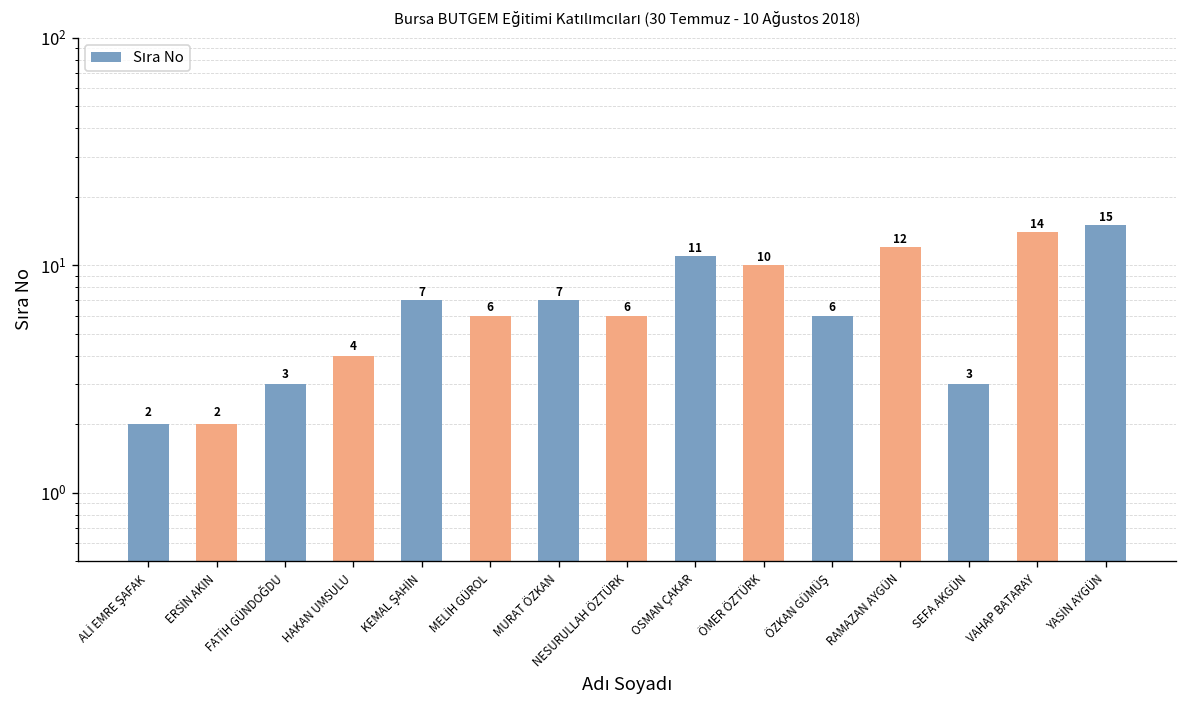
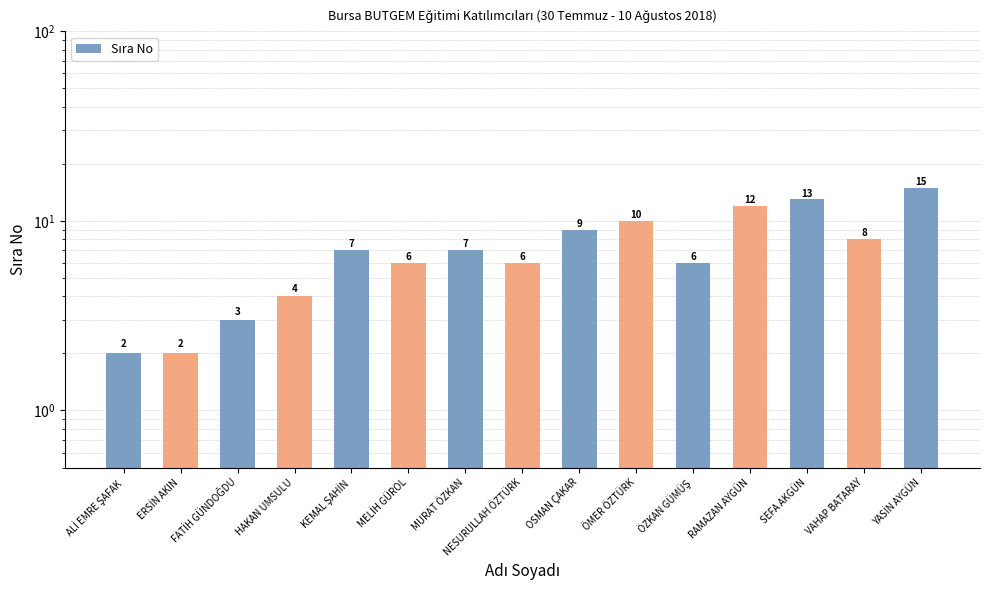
  {
    "ALİ EMRE ŞAFAK": 2,
    "ERSİN AKIN": 2,
    "FATİH GÜNDOĞDU": 3,
    "HAKAN UMSULU": 4,
    "KEMAL ŞAHİN": 7,
    "MELİH GÜROL": 6,
    "MURAT ÖZKAN": 7,
    "NESURULLAH ÖZTÜRK": 6,
-   "OSMAN ÇAKAR": 11,
+   "OSMAN ÇAKAR": 9,
    "ÖMER ÖZTÜRK": 10,
    "ÖZKAN GÜMÜŞ": 6,
    "RAMAZAN AYGÜN": 12,
-   "SEFA AKGÜN": 3,
-   "VAHAP BATARAY": 14,
+   "SEFA AKGÜN": 13,
+   "VAHAP BATARAY": 8,
    "YASİN AYGÜN": 15
  }
